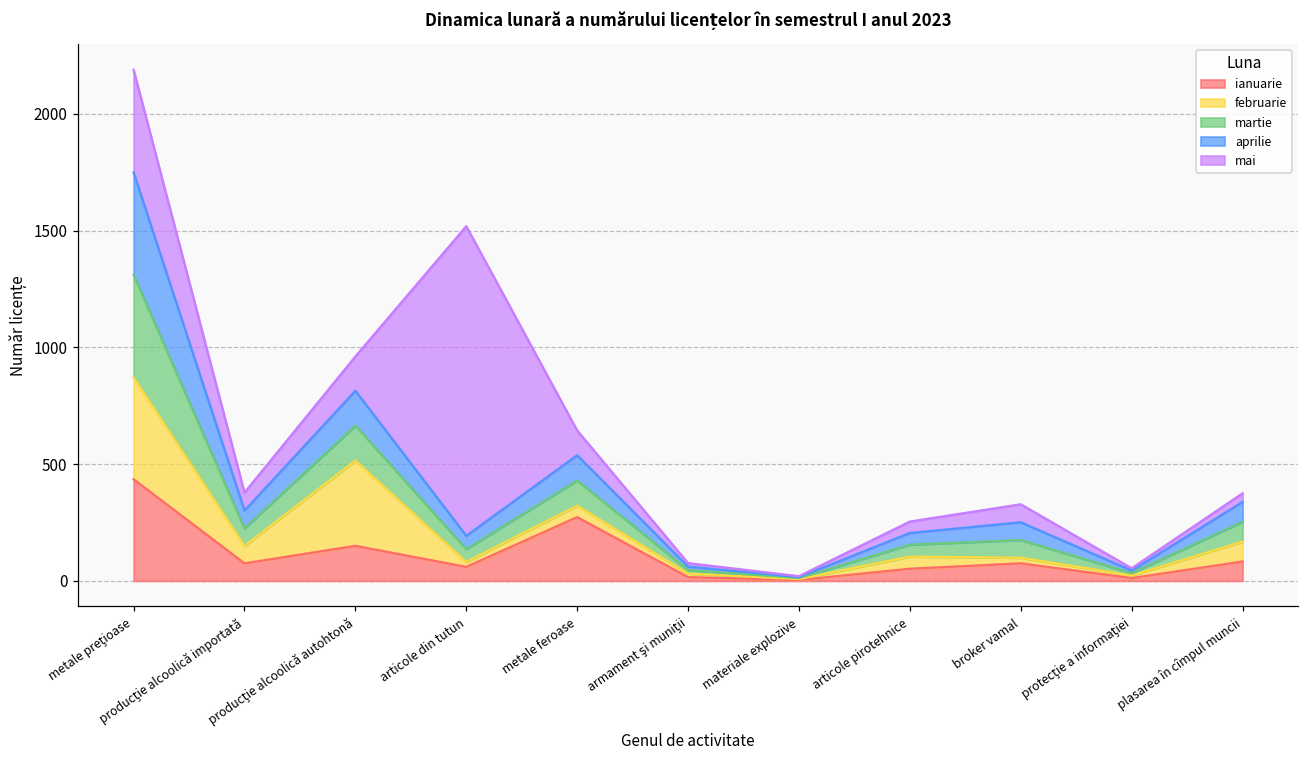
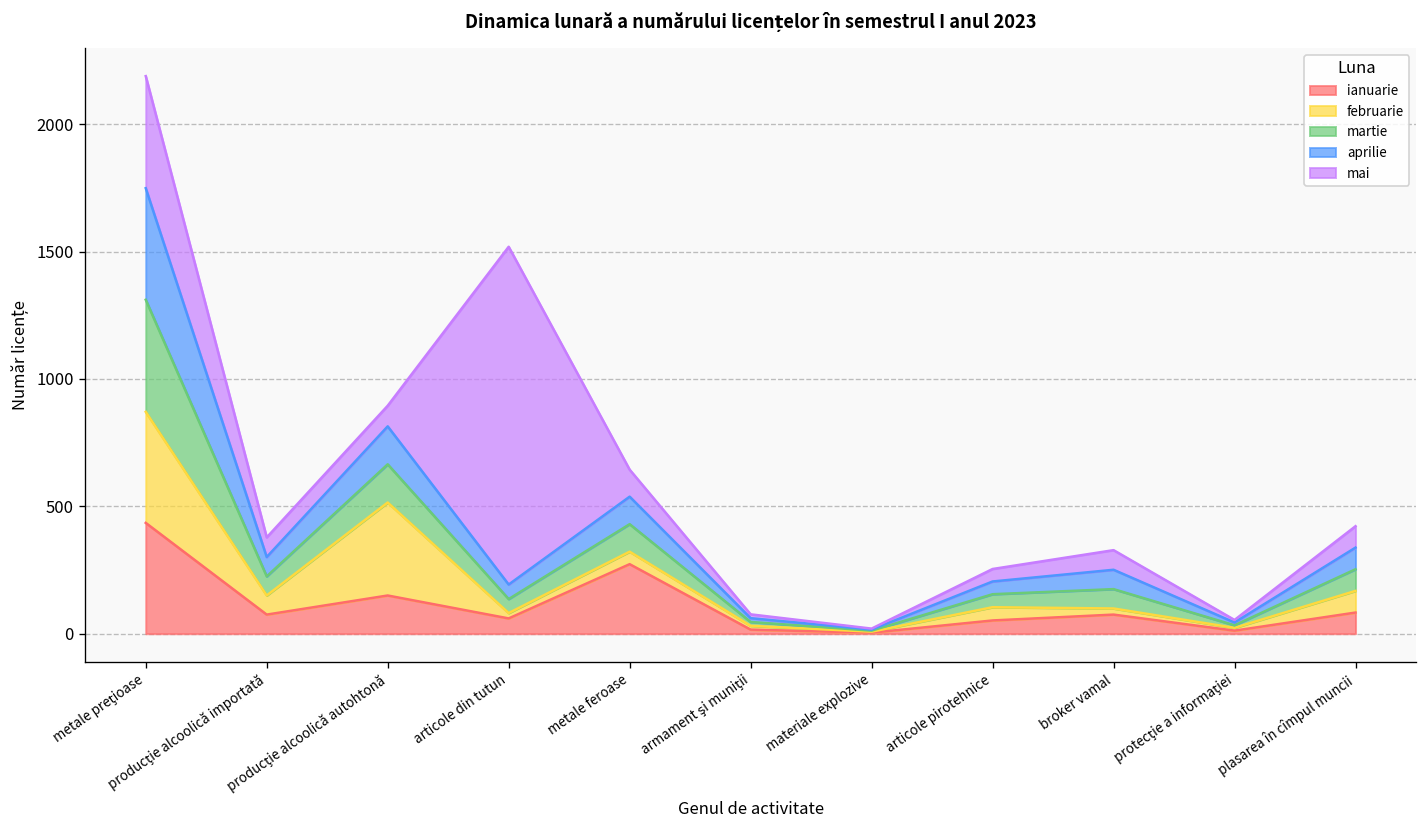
  {
    "ianuarie": {
      "metale preţioase": 440,
      "producţie alcoolică importată": 80,
      "producţie alcoolică autohtonă": 150,
      "articole din tutun": 60,
      "metale feroase": 270,
      "armament şi muniţii": 20,
      "articole pirotehnice": 50,
      "broker vamal": 80,
      "plasarea în cîmpul muncii": 80
    },
    "februarie": {
      "metale preţioase": 440,
      "producţie alcoolică importată": 80,
      "producţie alcoolică autohtonă": 370,
      "articole din tutun": 20,
      "metale feroase": 50,
      "armament şi muniţii": 20,
      "articole pirotehnice": 50,
      "broker vamal": 20,
      "plasarea în cîmpul muncii": 90
    },
    "martie": {
      "metale preţioase": 440,
      "producţie alcoolică importată": 80,
      "producţie alcoolică autohtonă": 150,
      "articole din tutun": 60,
      "metale feroase": 110,
      "armament şi muniţii": 20,
      "articole pirotehnice": 50,
      "broker vamal": 80,
      "plasarea în cîmpul muncii": 90
    },
    "aprilie": {
      "metale preţioase": 440,
      "producţie alcoolică importată": 80,
      "producţie alcoolică autohtonă": 150,
      "articole din tutun": 60,
      "metale feroase": 110,
      "armament şi muniţii": 20,
      "articole pirotehnice": 50,
      "broker vamal": 80,
      "plasarea în cîmpul muncii": 90
    },
    "mai": {
      "metale preţioase": 440,
      "producţie alcoolică importată": 80,
-     "producţie alcoolică autohtonă": 150,
+     "producţie alcoolică autohtonă": 80,
      "articole din tutun": 1330,
      "metale feroase": 110,
      "armament şi muniţii": 20,
      "articole pirotehnice": 50,
      "broker vamal": 80,
-     "plasarea în cîmpul muncii": 40
+     "plasarea în cîmpul muncii": 80
    }
  }
